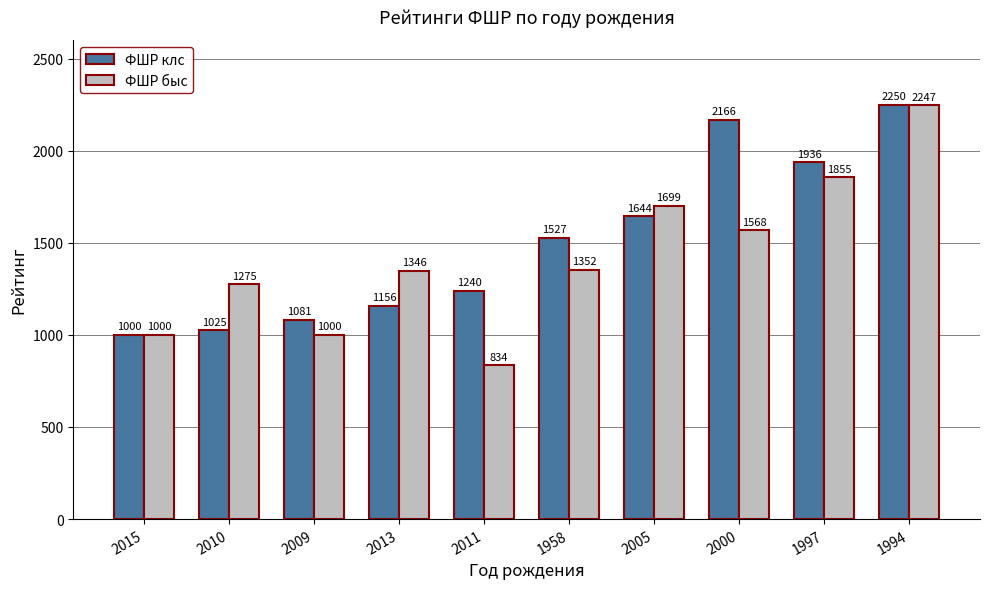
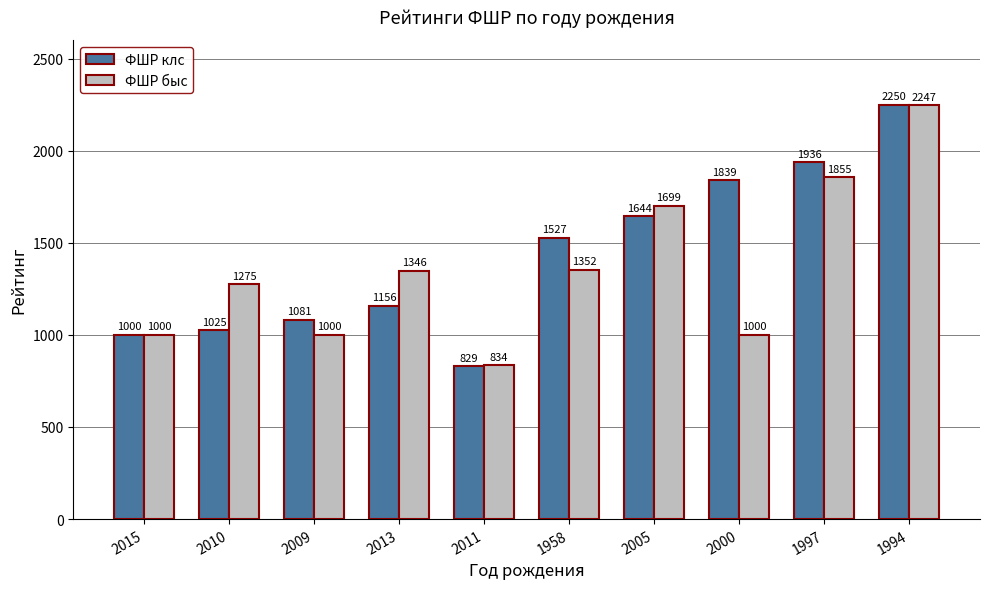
  {
    "ФШР клс": {
      "2015": 1000,
      "2010": 1025,
      "2009": 1081,
      "2013": 1156,
-     "2011": 1240,
+     "2011": 829,
      "1958": 1527,
      "2005": 1644,
-     "2000": 2166,
+     "2000": 1839,
      "1997": 1936,
      "1994": 2250
    },
    "ФШР быс": {
      "2015": 1000,
      "2010": 1275,
      "2009": 1000,
      "2013": 1346,
      "2011": 834,
      "1958": 1352,
      "2005": 1699,
-     "2000": 1568,
+     "2000": 1000,
      "1997": 1855,
      "1994": 2247
    }
  }
